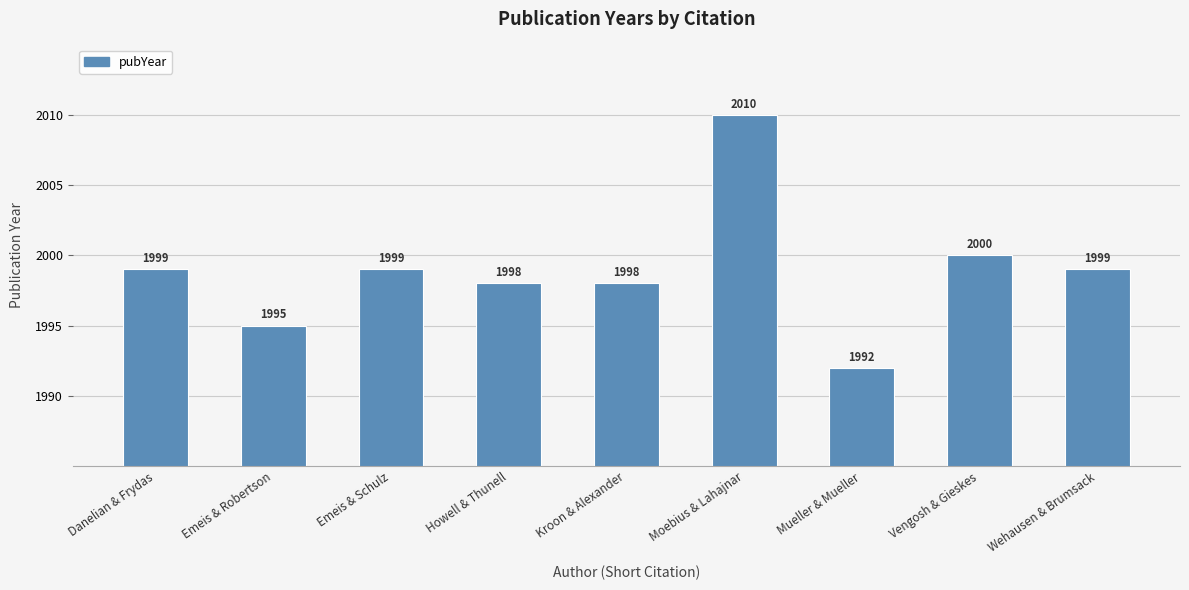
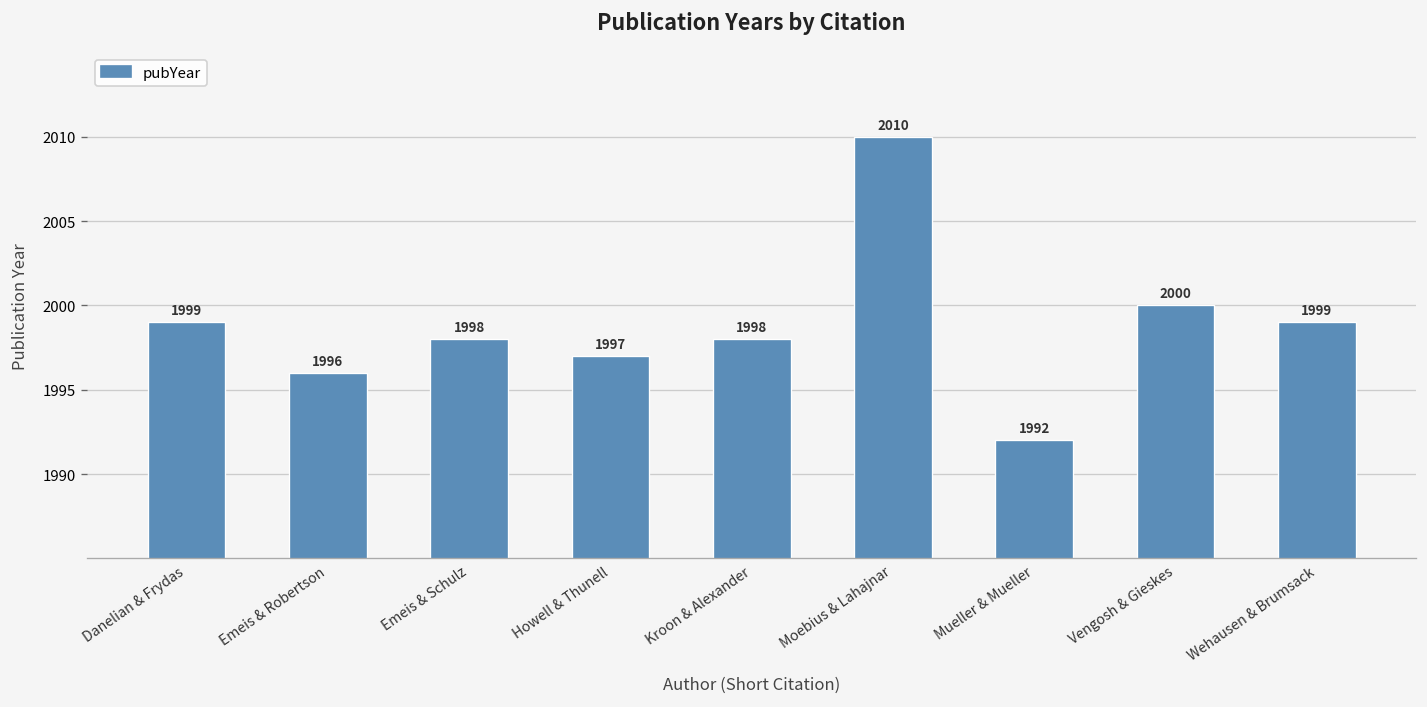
  {
    "Danelian & Frydas": 1999,
-   "Emeis & Robertson": 1995,
-   "Emeis & Schulz": 1999,
-   "Howell & Thunell": 1998,
+   "Emeis & Robertson": 1996,
+   "Emeis & Schulz": 1998,
+   "Howell & Thunell": 1997,
    "Kroon & Alexander": 1998,
    "Moebius & Lahajnar": 2010,
    "Mueller & Mueller": 1992,
    "Vengosh & Gieskes": 2000,
    "Wehausen & Brumsack": 1999
  }
